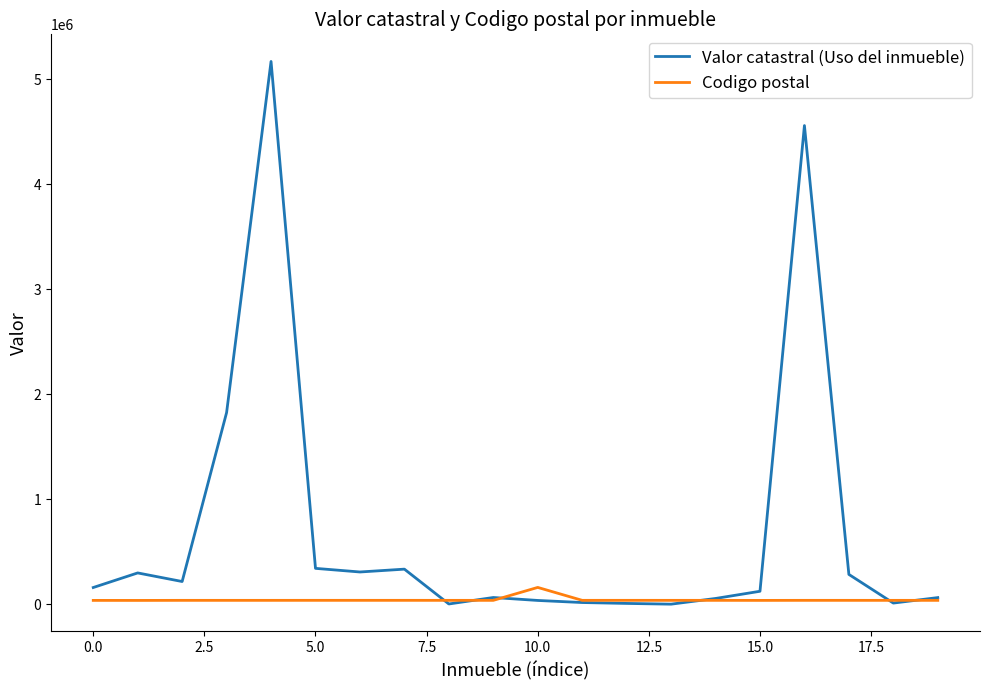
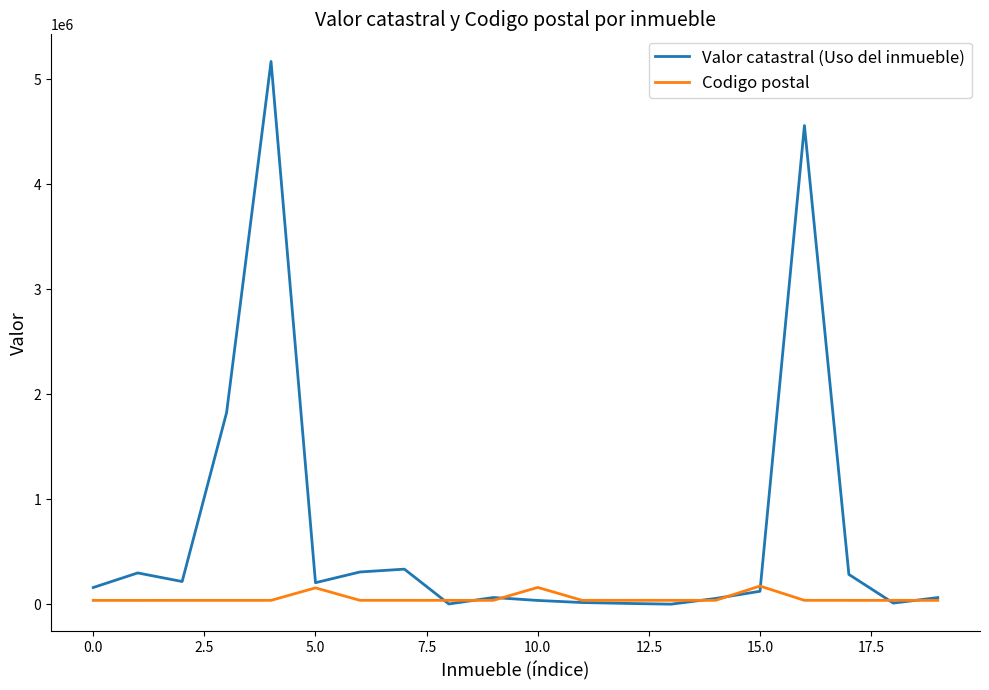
  {
    "Valor catastral (Uso del inmueble)": {
      "0.0": 160000,
-     "5.0": 340000,
+     "5.0": 210000,
      "10.0": 40000,
      "15.0": 130000
    },
    "Codigo postal": {
      "0.0": 40000,
-     "5.0": 40000,
+     "5.0": 160000,
      "10.0": 160000,
-     "15.0": 40000
+     "15.0": 180000
    }
  }
